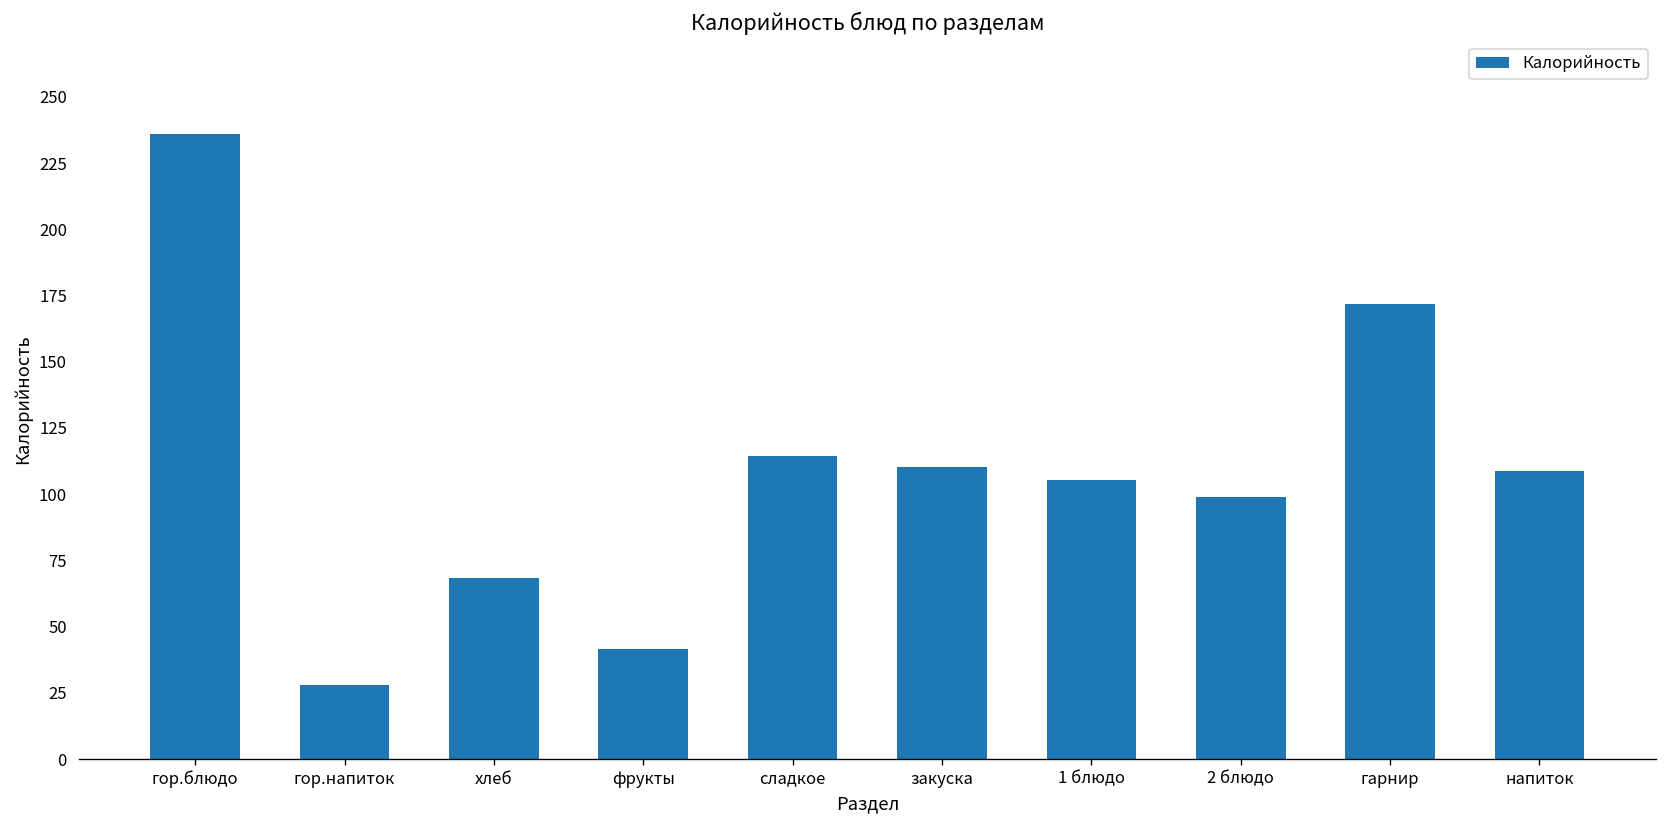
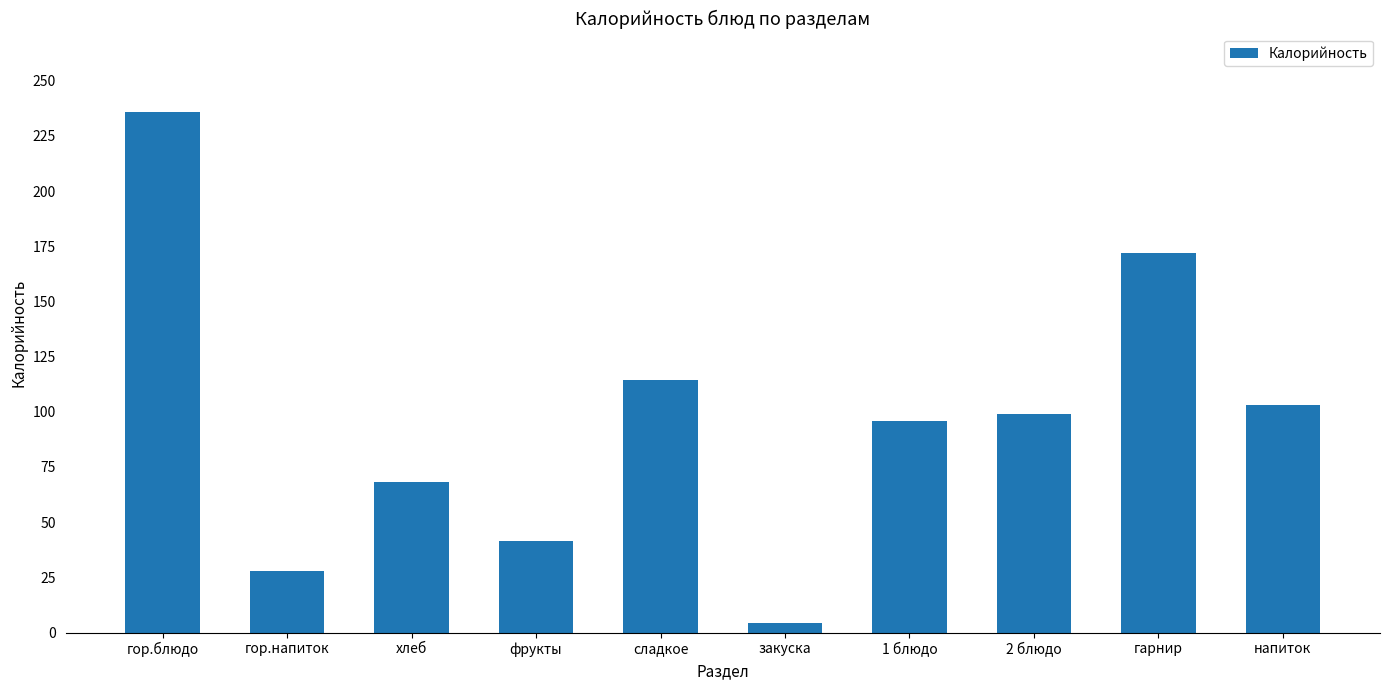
  {
    "гор.блюдо": 236,
    "гор.напиток": 28,
    "хлеб": 68,
    "фрукты": 41,
    "сладкое": 114,
-   "закуска": 110,
-   "1 блюдо": 106,
+   "закуска": 5,
+   "1 блюдо": 96,
    "2 блюдо": 99,
    "гарнир": 172,
-   "напиток": 109
+   "напиток": 103
  }
